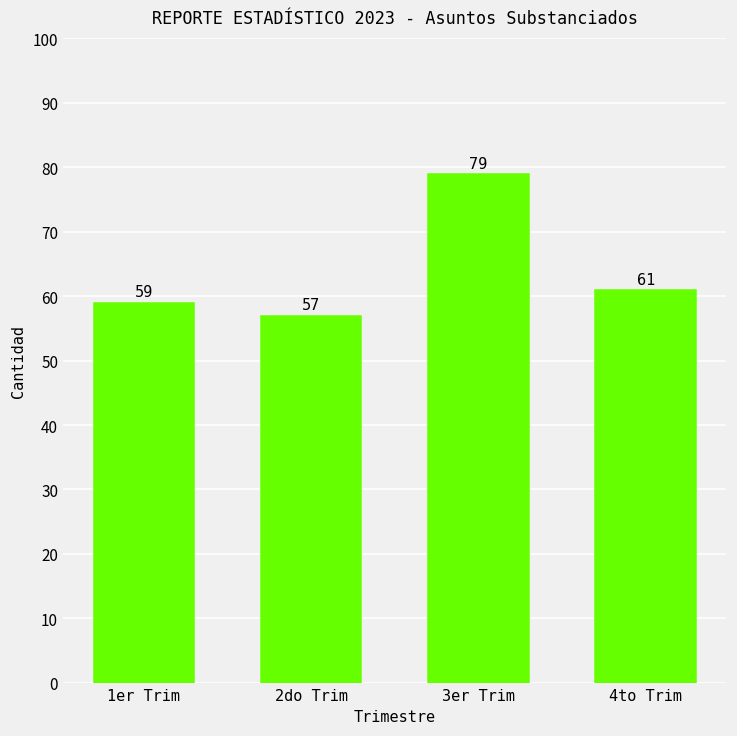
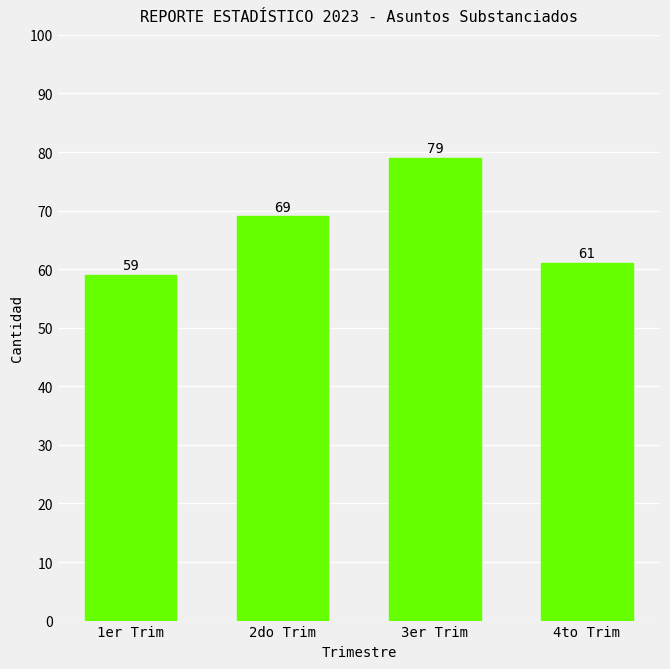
  {
    "1er Trim": 59,
-   "2do Trim": 57,
+   "2do Trim": 69,
    "3er Trim": 79,
    "4to Trim": 61
  }
